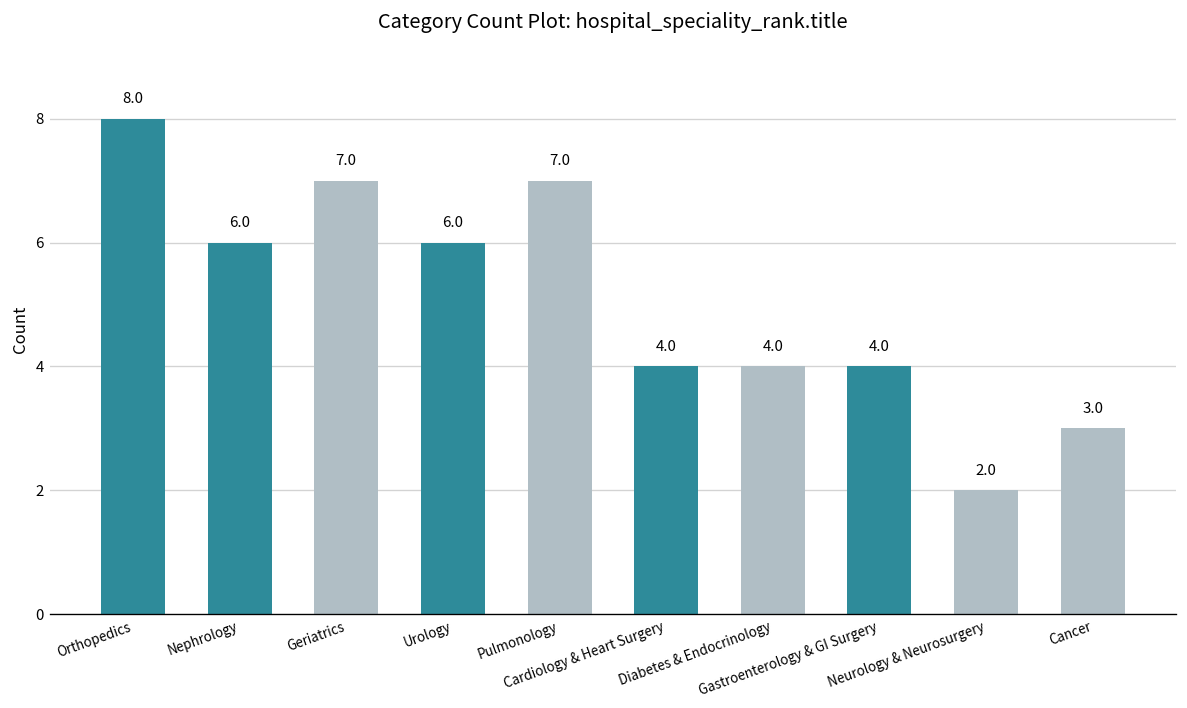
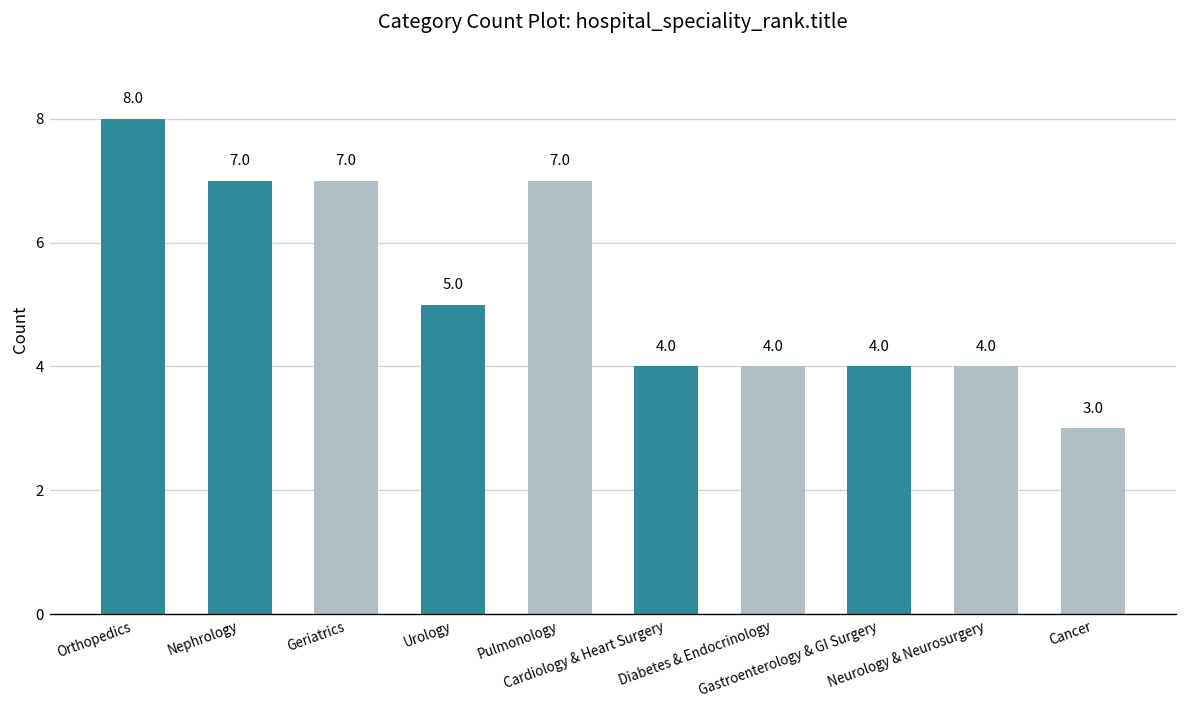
  {
    "Orthopedics": 8.0,
-   "Nephrology": 6.0,
+   "Nephrology": 7.0,
    "Geriatrics": 7.0,
-   "Urology": 6.0,
+   "Urology": 5.0,
    "Pulmonology": 7.0,
    "Cardiology & Heart Surgery": 4.0,
    "Diabetes & Endocrinology": 4.0,
    "Gastroenterology & GI Surgery": 4.0,
-   "Neurology & Neurosurgery": 2.0,
+   "Neurology & Neurosurgery": 4.0,
    "Cancer": 3.0
  }
